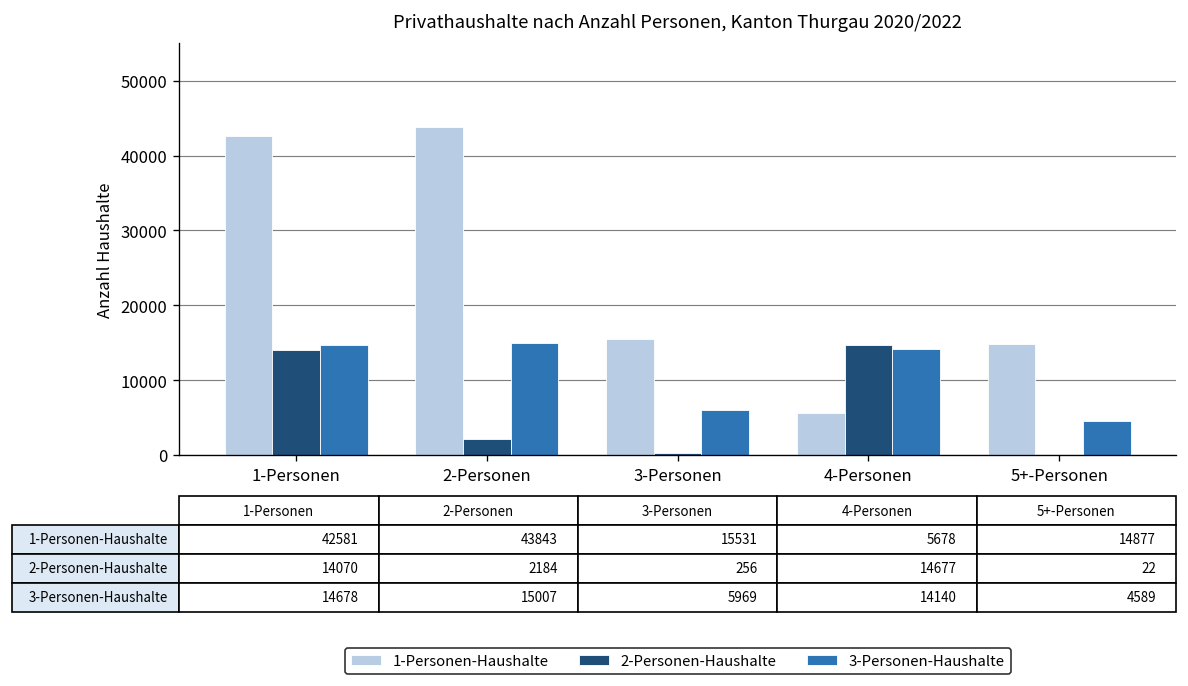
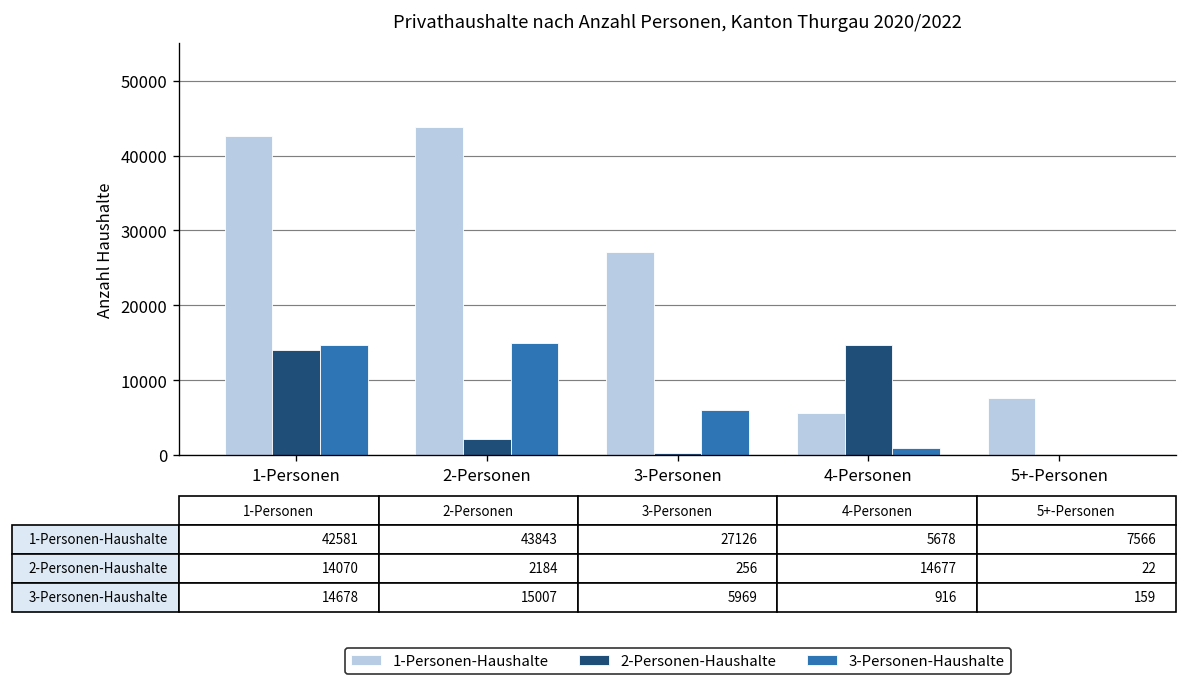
  {
    "1-Personen-Haushalte": {
-     "3-Personen": 15531,
-     "5+-Personen": 14877
+     "3-Personen": 27126,
+     "5+-Personen": 7566
    },
    "2-Personen-Haushalte": {
      "1-Personen": 14000,
      "2-Personen": 2000,
      "4-Personen": 15000
    },
    "3-Personen-Haushalte": {
-     "4-Personen": 14140,
-     "5+-Personen": 4589
+     "4-Personen": 916,
+     "5+-Personen": 159
    }
  }
